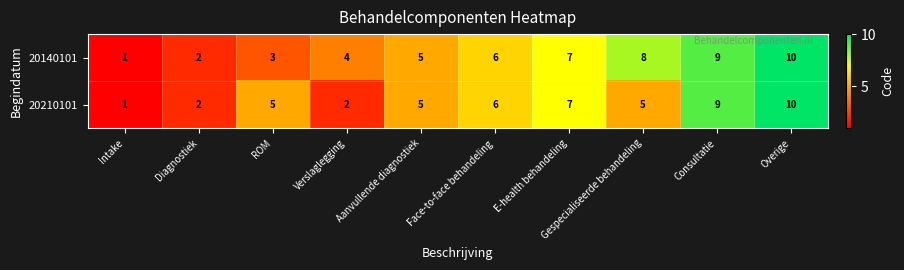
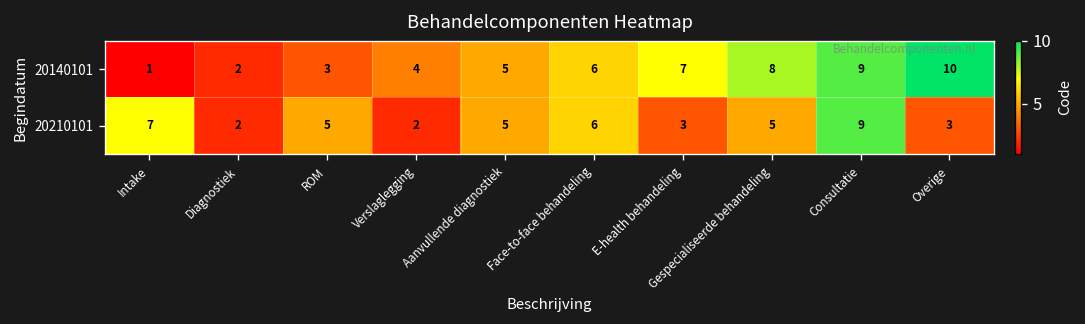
  {
    "20140101": {
      "Intake": 1,
      "Diagnostiek": 2,
      "ROM": 3,
      "Verslaglegging": 4,
      "Aanvullende diagnostiek": 5,
      "Face-to-face behandeling": 6,
      "E-health behandeling": 7,
      "Gespecialiseerde behandeling": 8,
      "Overige": 10
    },
    "20210101": {
-     "Intake": 1,
+     "Intake": 7,
      "Diagnostiek": 2,
      "ROM": 5,
      "Verslaglegging": 2,
      "Aanvullende diagnostiek": 5,
      "Face-to-face behandeling": 6,
-     "E-health behandeling": 7,
+     "E-health behandeling": 3,
      "Gespecialiseerde behandeling": 5,
      "Consultatie": 9,
-     "Overige": 10
+     "Overige": 3
    }
  }
